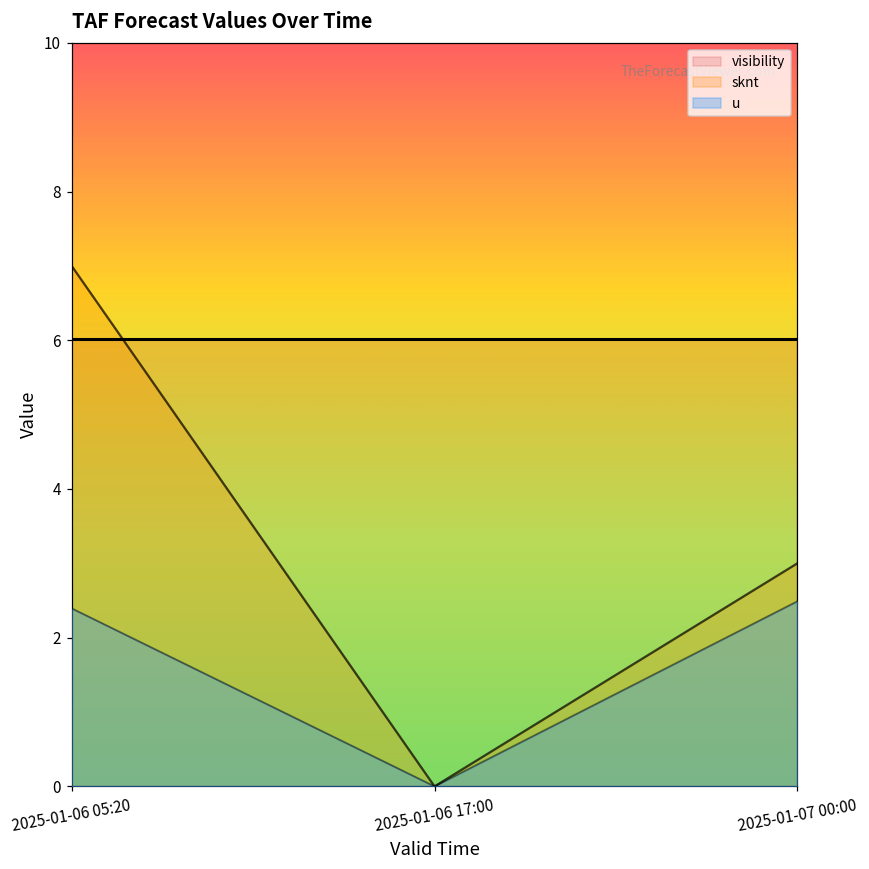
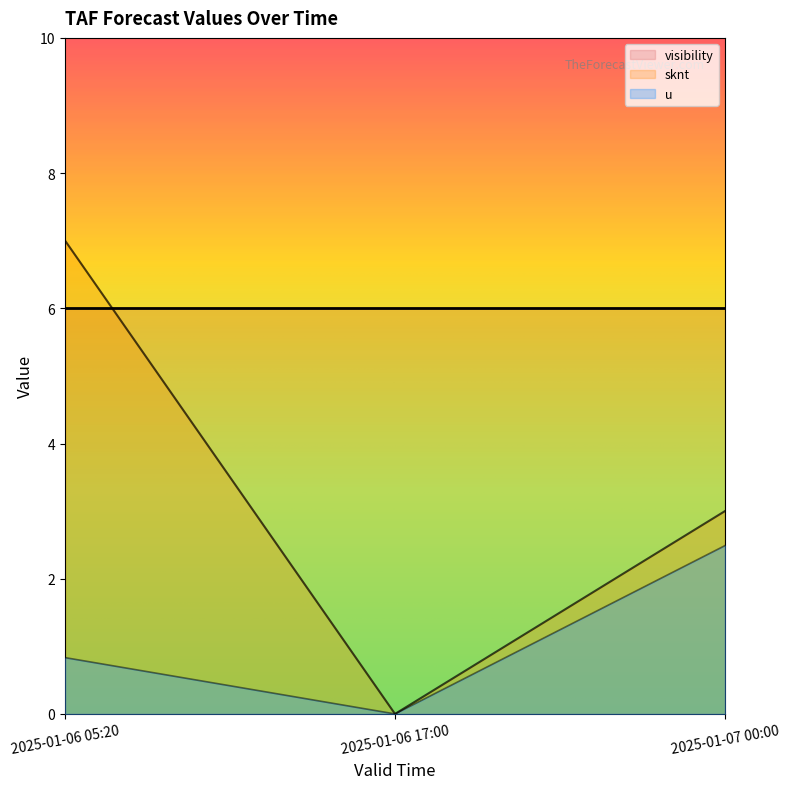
  {
    "u": {
-     "2025-01-06 05:20": 2.4,
+     "2025-01-06 05:20": 0.8,
      "2025-01-07 00:00": 2.5
    }
  }
